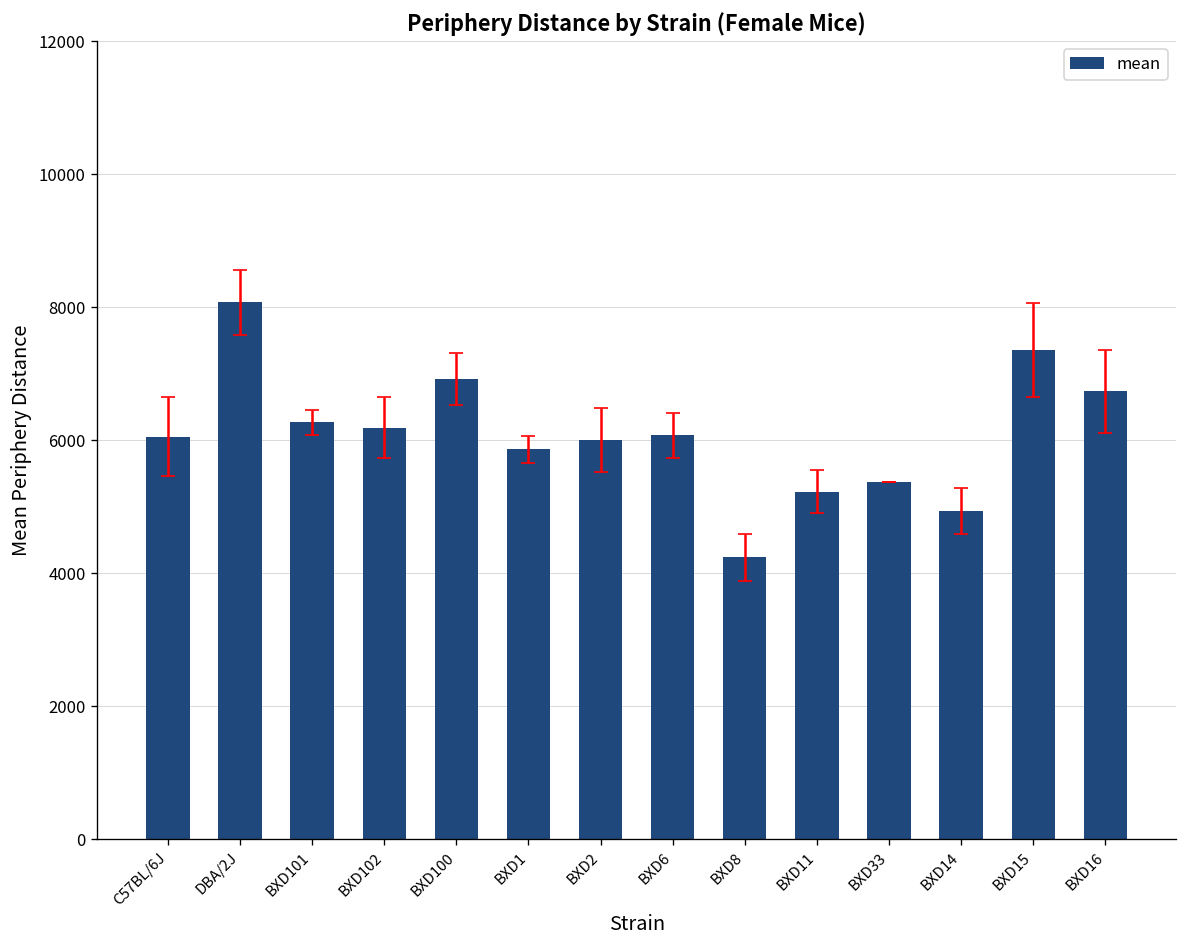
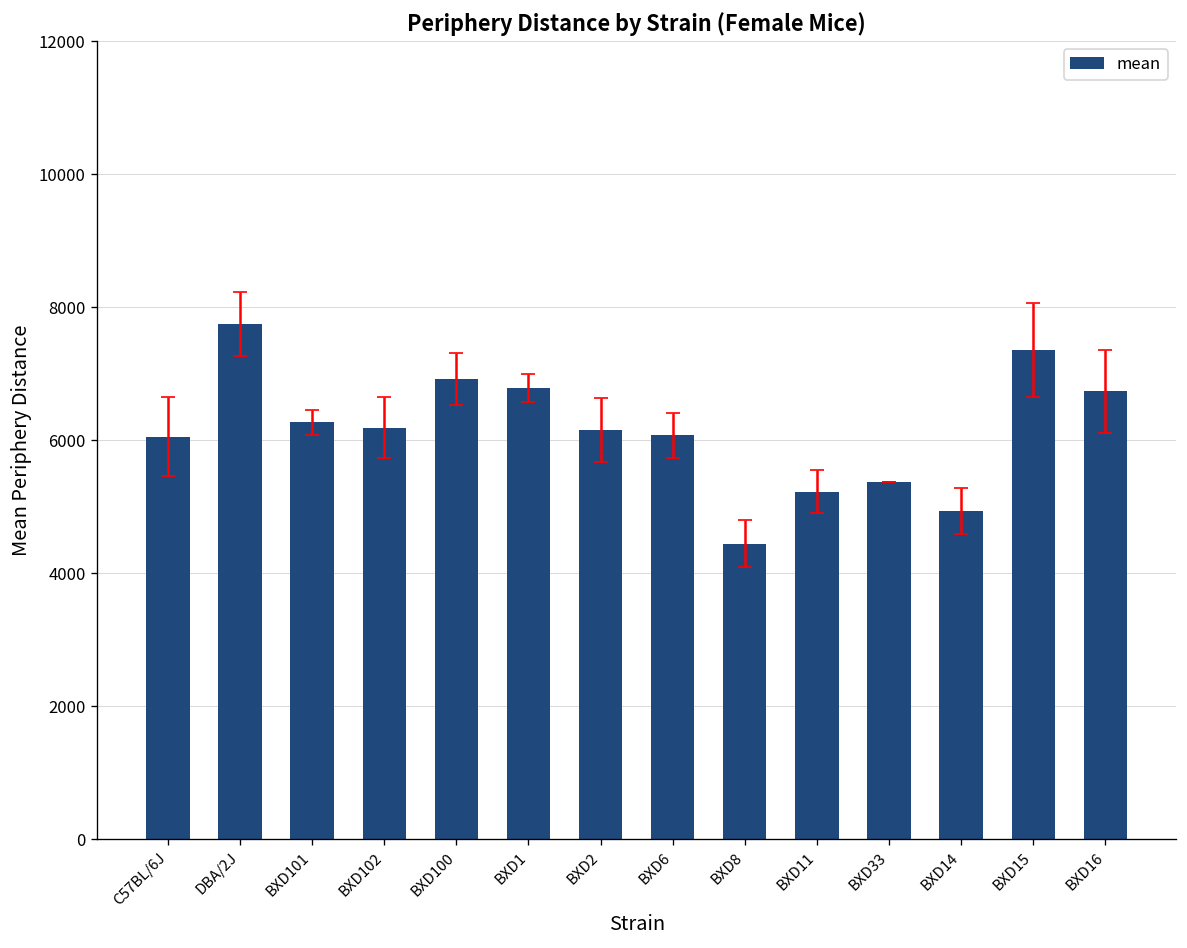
  {
    "mean": {
      "C57BL/6J": 6100,
-     "DBA/2J": 8100,
+     "DBA/2J": 7700,
      "BXD101": 6300,
      "BXD102": 6200,
      "BXD100": 6900,
-     "BXD1": 5900,
-     "BXD2": 6000,
+     "BXD1": 6800,
+     "BXD2": 6200,
      "BXD6": 6100,
-     "BXD8": 4200,
+     "BXD8": 4400,
      "BXD11": 5200,
      "BXD33": 5400,
      "BXD14": 4900,
      "BXD15": 7400,
      "BXD16": 6700
    }
  }
